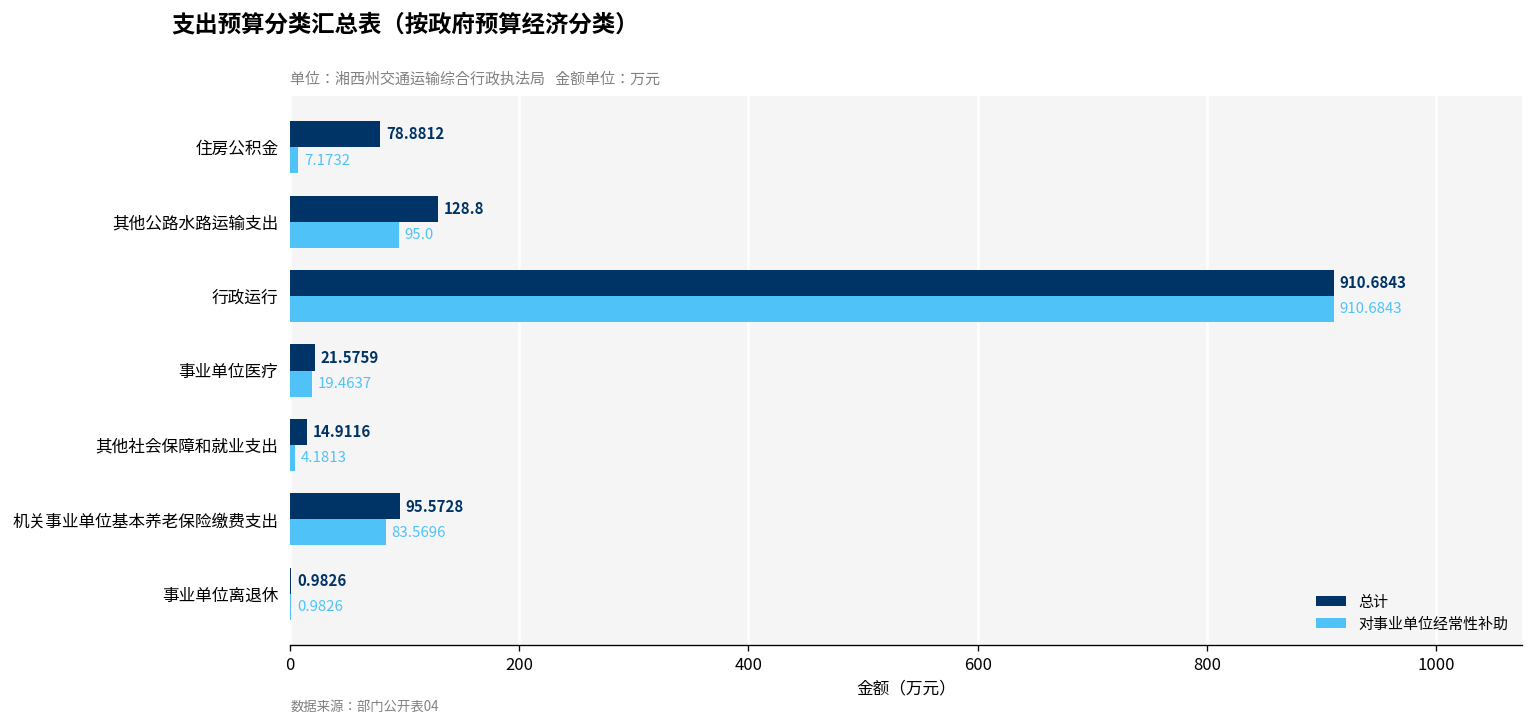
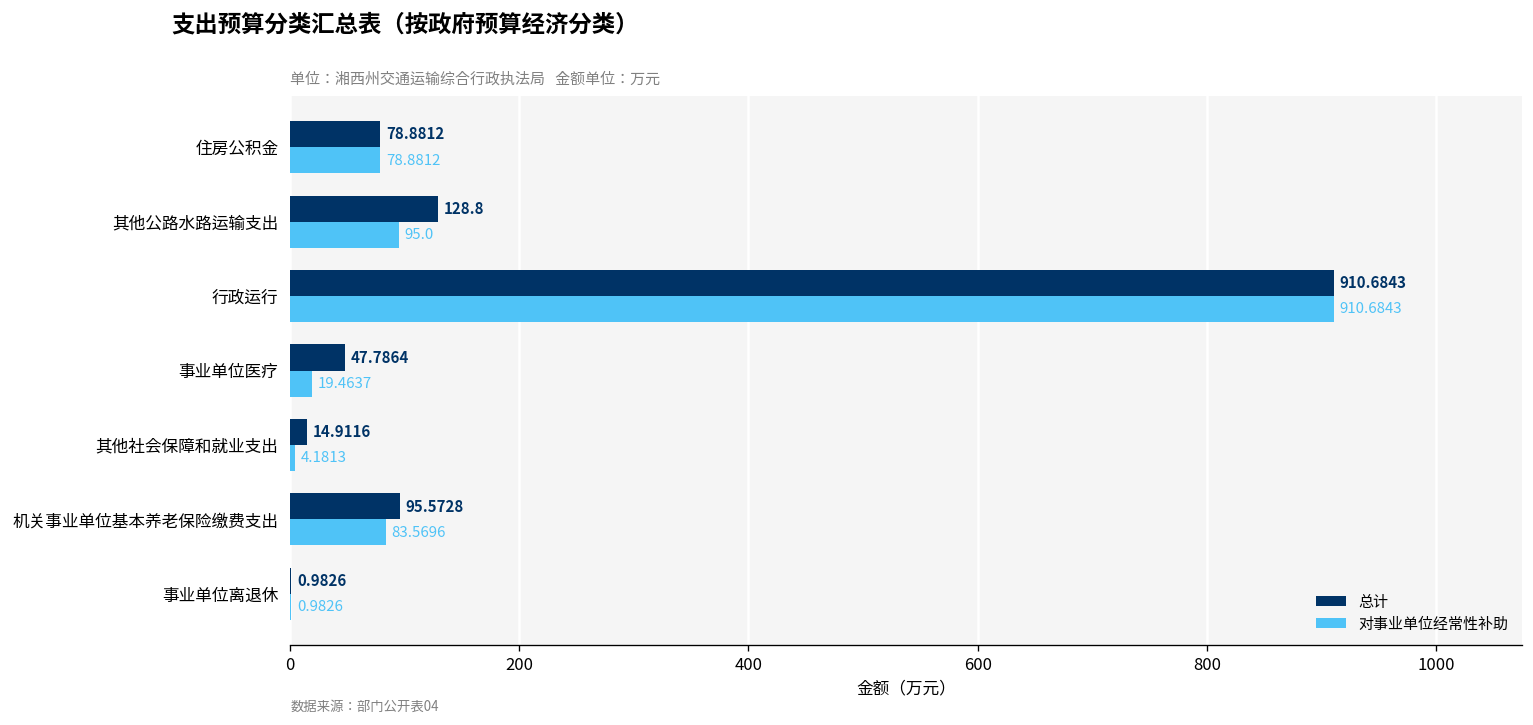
  {
    "总计": {
      "住房公积金": 78.8812,
      "其他公路水路运输支出": 128.8,
      "行政运行": 910.6843,
-     "事业单位医疗": 21.5759,
+     "事业单位医疗": 47.7864,
      "其他社会保障和就业支出": 14.9116,
      "机关事业单位基本养老保险缴费支出": 95.5728,
      "事业单位离退休": 0.9826
    },
    "对事业单位经常性补助": {
-     "住房公积金": 7.1732,
+     "住房公积金": 78.8812,
      "其他公路水路运输支出": 95.0,
      "行政运行": 910.6843,
      "事业单位医疗": 19.4637,
      "其他社会保障和就业支出": 4.1813,
      "机关事业单位基本养老保险缴费支出": 83.5696,
      "事业单位离退休": 0.9826
    }
  }
